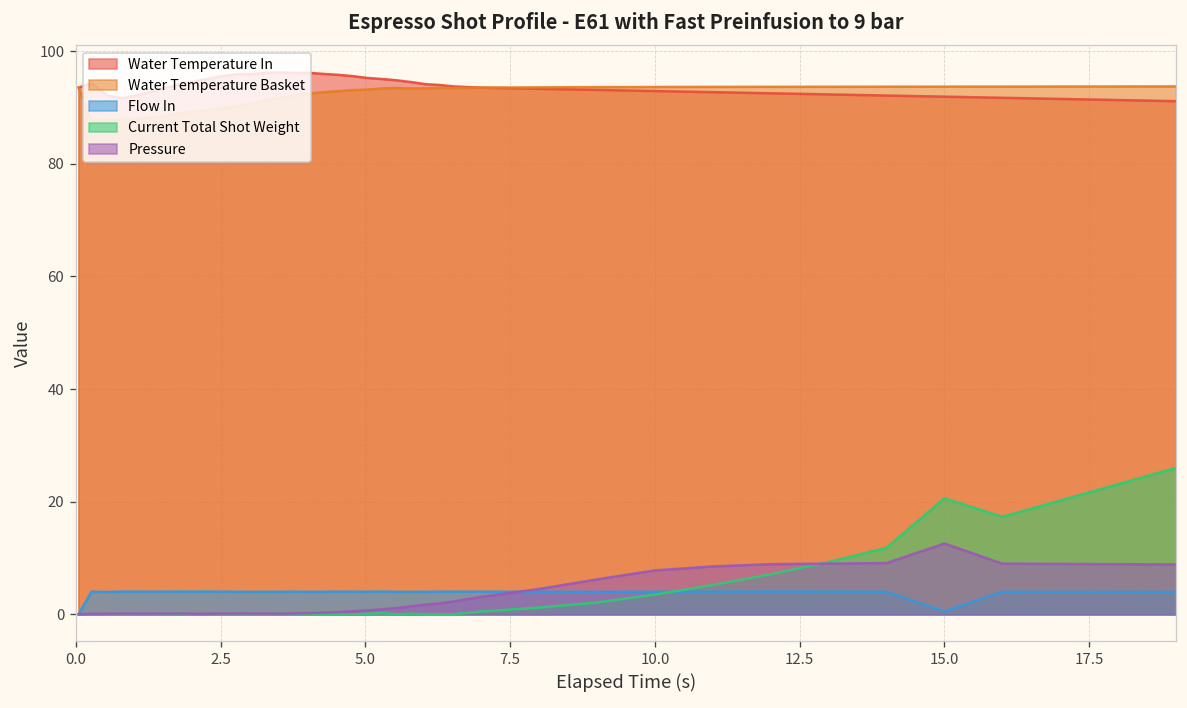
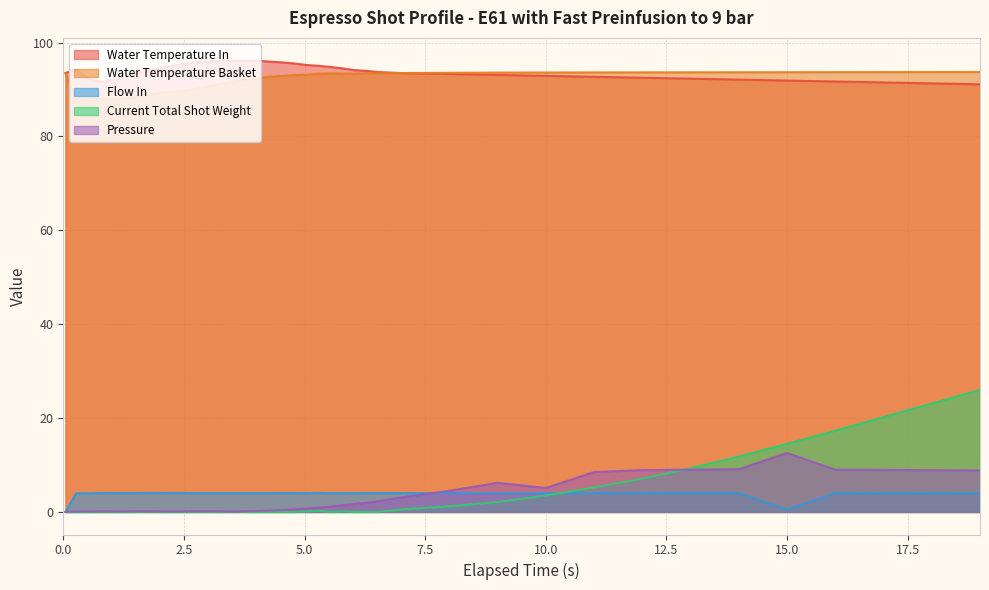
  {
    "Flow In": {
      "15.0": 1
    },
    "Current Total Shot Weight": {
-     "15.0": 21
+     "15.0": 15
    },
    "Pressure": {
-     "10.0": 8,
+     "10.0": 5,
      "15.0": 13
    }
  }
